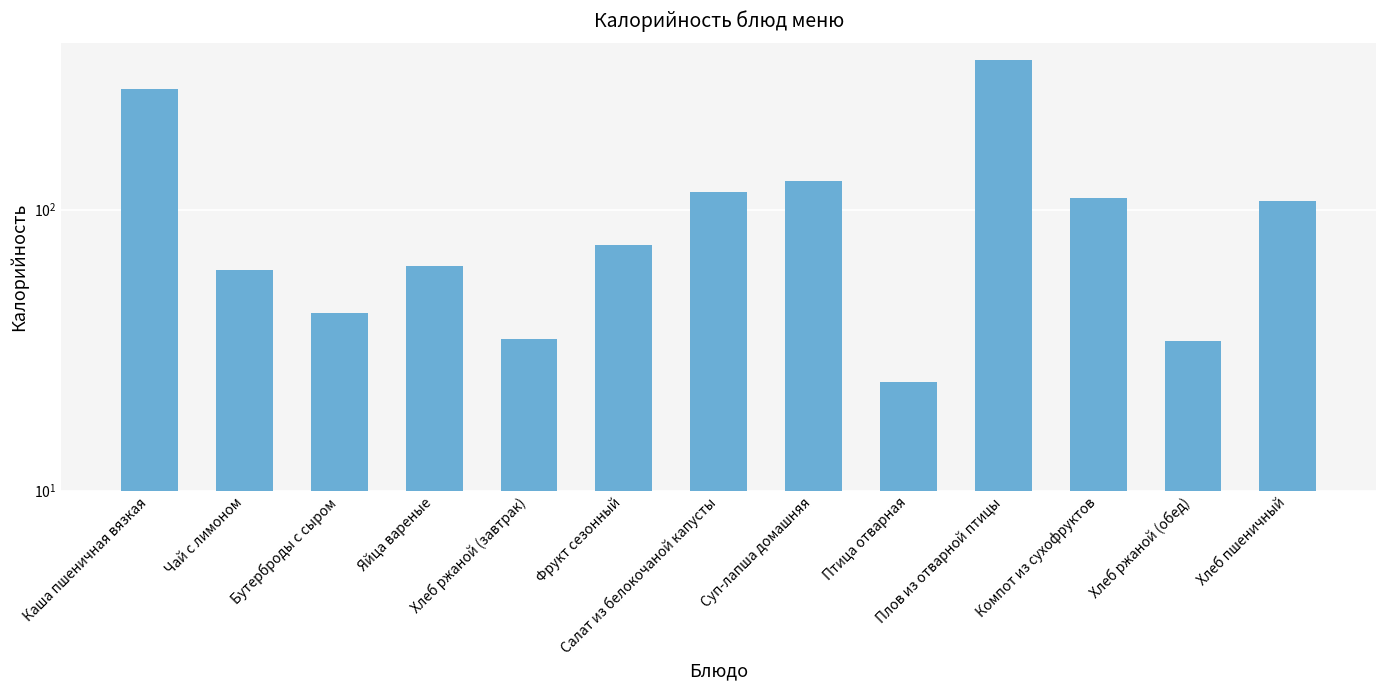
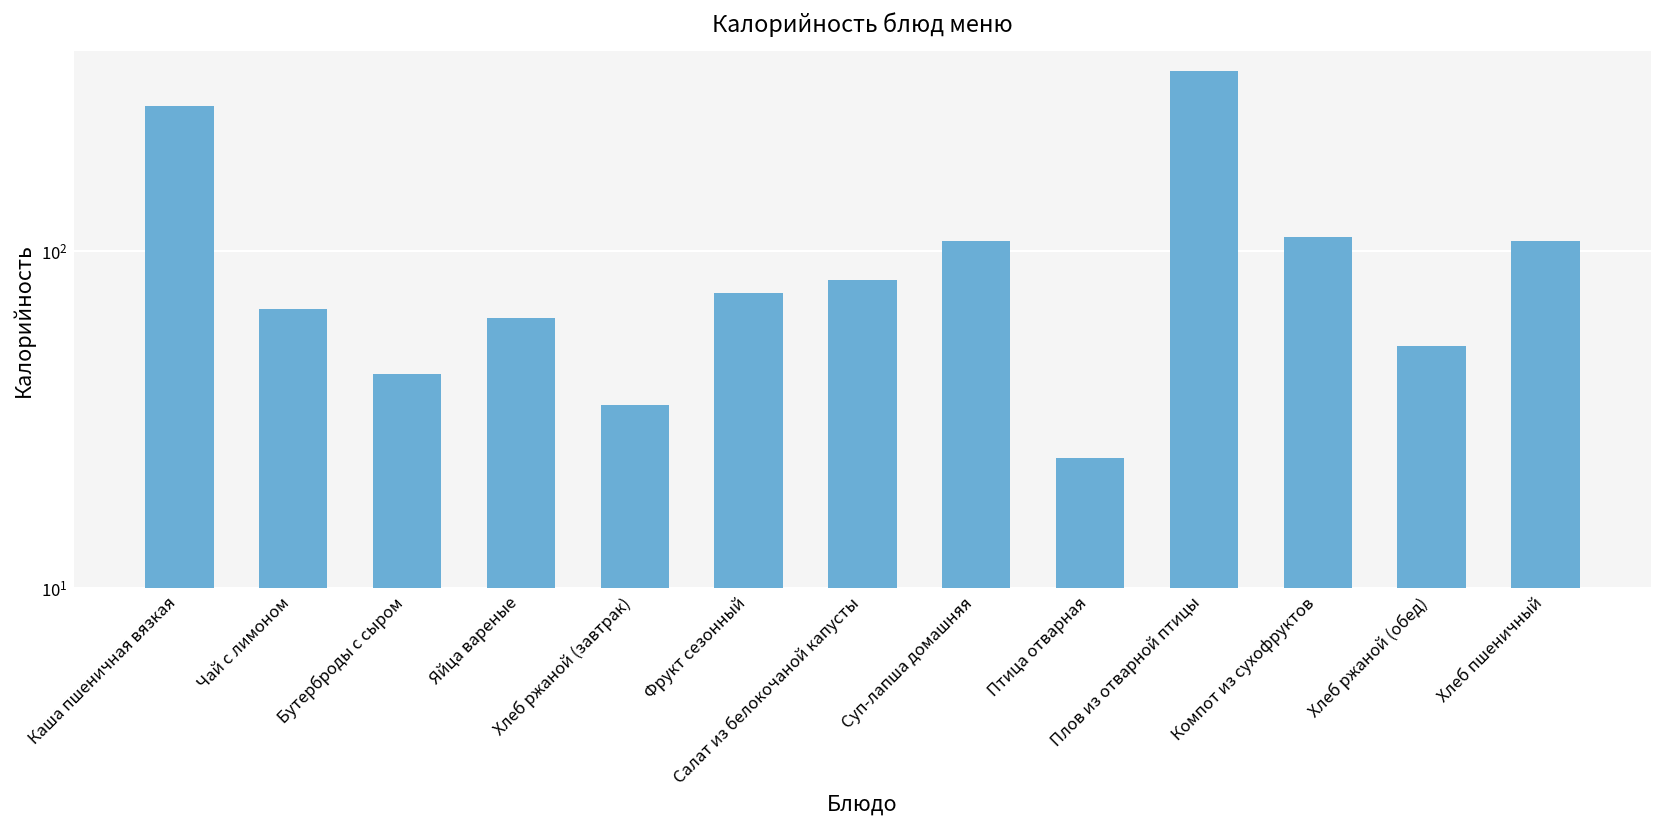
  {
    "Каша пшеничная вязкая": 270,
-   "Чай с лимоном": 61,
+   "Чай с лимоном": 67,
    "Бутерброды с сыром": 43,
    "Яйца вареные": 63,
    "Хлеб ржаной (завтрак)": 35,
    "Фрукт сезонный": 75,
-   "Салат из белокочаной капусты": 116,
-   "Суп-лапша домашняя": 130,
+   "Салат из белокочаной капусты": 82,
+   "Суп-лапша домашняя": 106,
    "Птица отварная": 24,
    "Плов из отварной птицы": 340,
    "Компот из сухофруктов": 110,
-   "Хлеб ржаной (обед)": 34,
+   "Хлеб ржаной (обед)": 52,
    "Хлеб пшеничный": 107
  }
